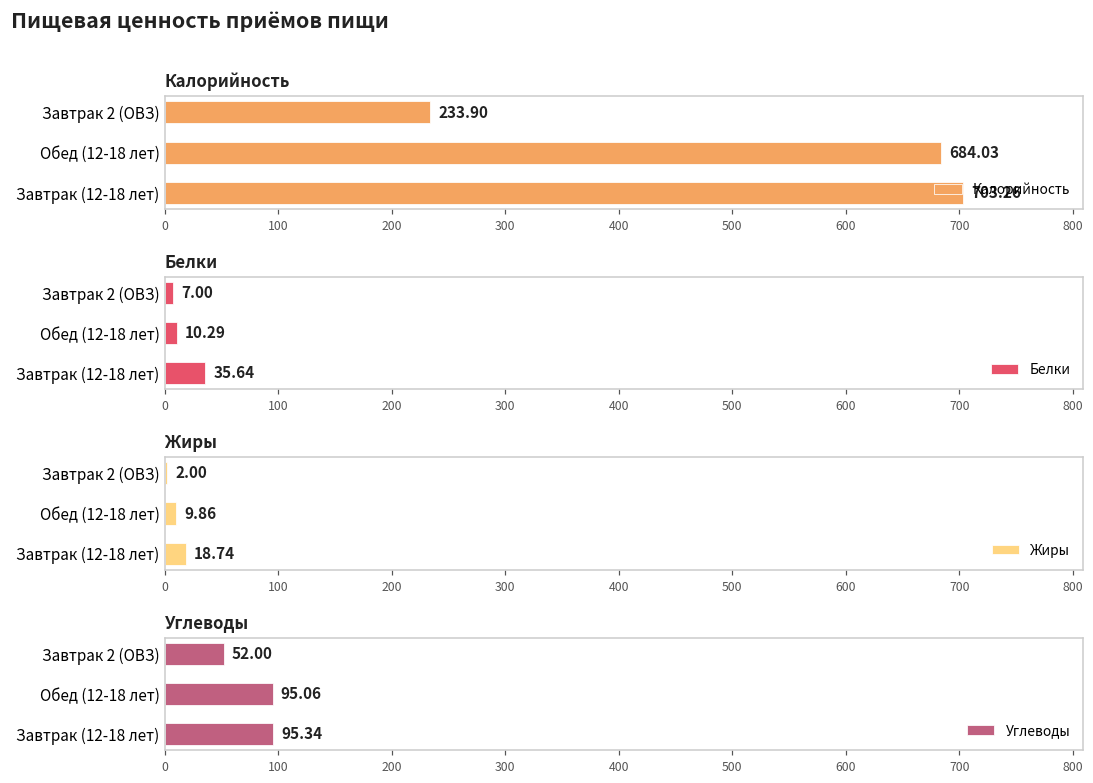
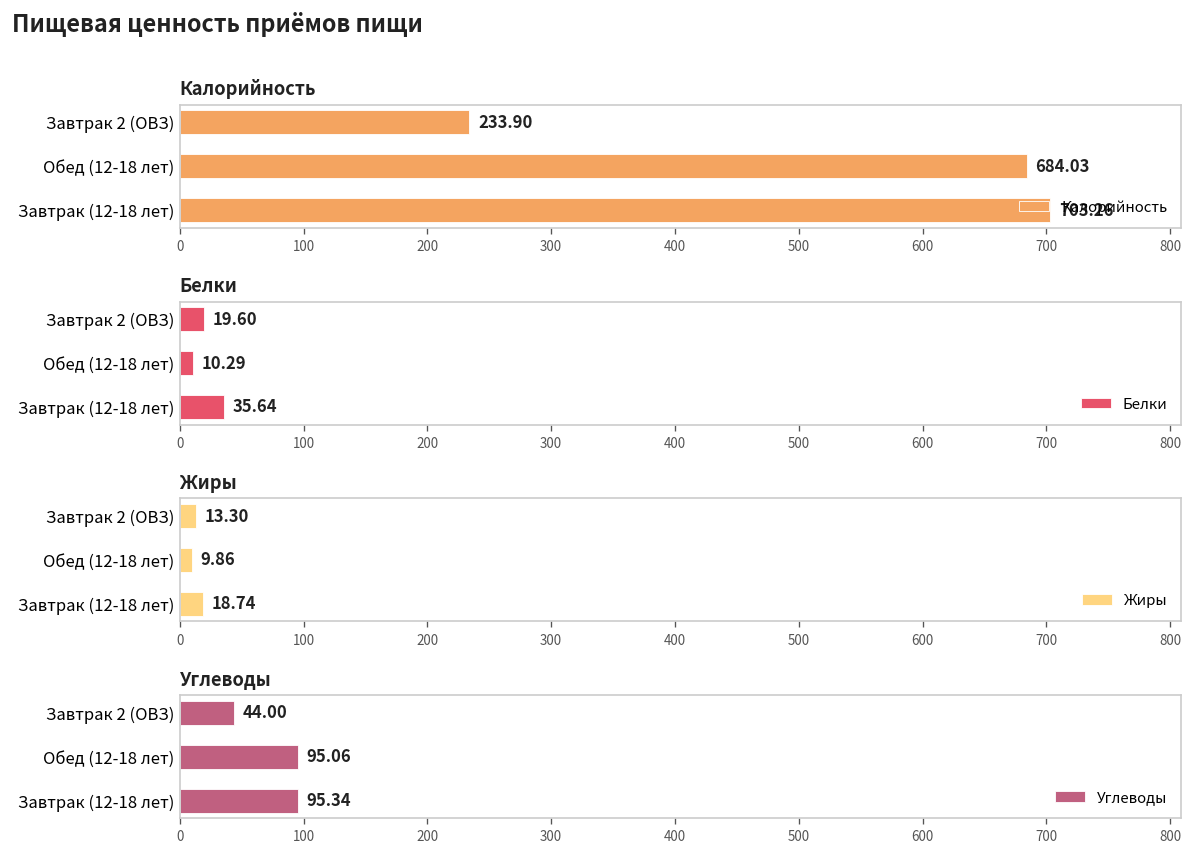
  {
    "Калорийность": {
      "Завтрак 2 (ОВЗ)": 233.90,
      "Обед (12-18 лет)": 684.03,
      "Завтрак (12-18 лет)": 703.26
    },
    "Белки": {
-     "Завтрак 2 (ОВЗ)": 7.00,
+     "Завтрак 2 (ОВЗ)": 19.60,
      "Обед (12-18 лет)": 10.29,
      "Завтрак (12-18 лет)": 35.64
    },
    "Жиры": {
-     "Завтрак 2 (ОВЗ)": 2.00,
+     "Завтрак 2 (ОВЗ)": 13.30,
      "Обед (12-18 лет)": 9.86,
      "Завтрак (12-18 лет)": 18.74
    },
    "Углеводы": {
-     "Завтрак 2 (ОВЗ)": 52.00,
+     "Завтрак 2 (ОВЗ)": 44.00,
      "Обед (12-18 лет)": 95.06,
      "Завтрак (12-18 лет)": 95.34
    }
  }
